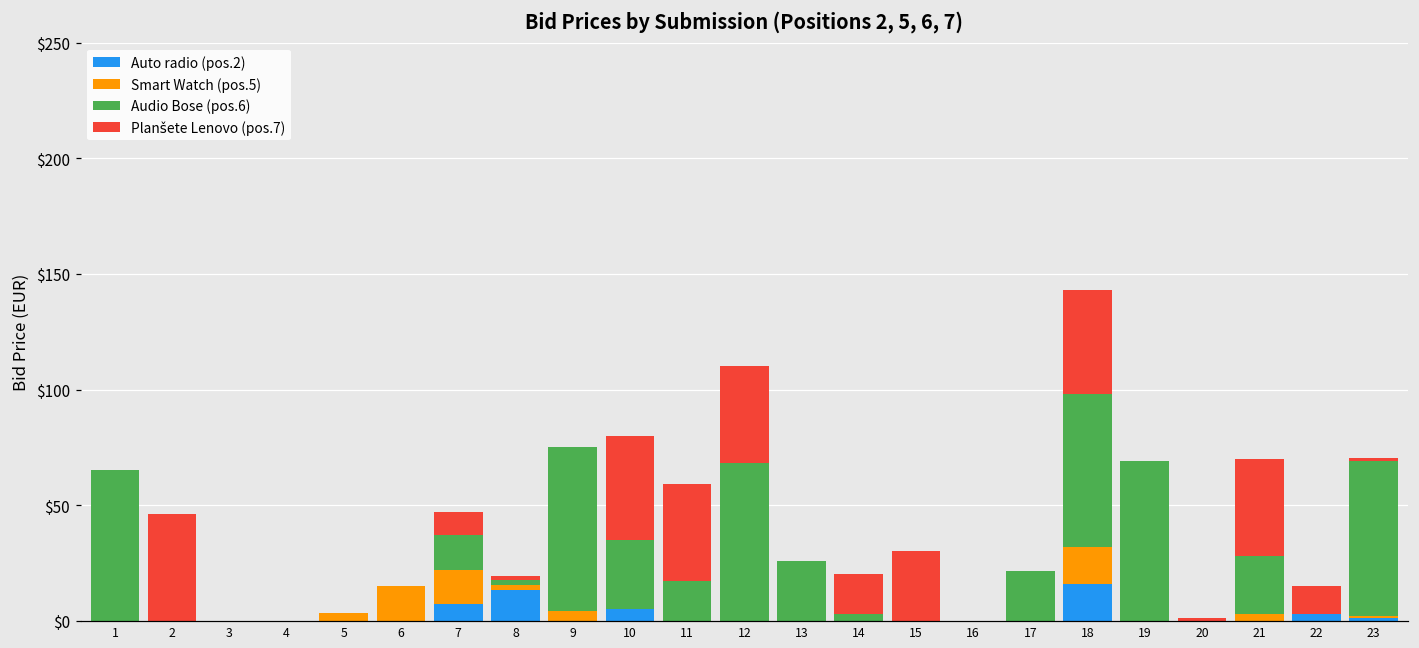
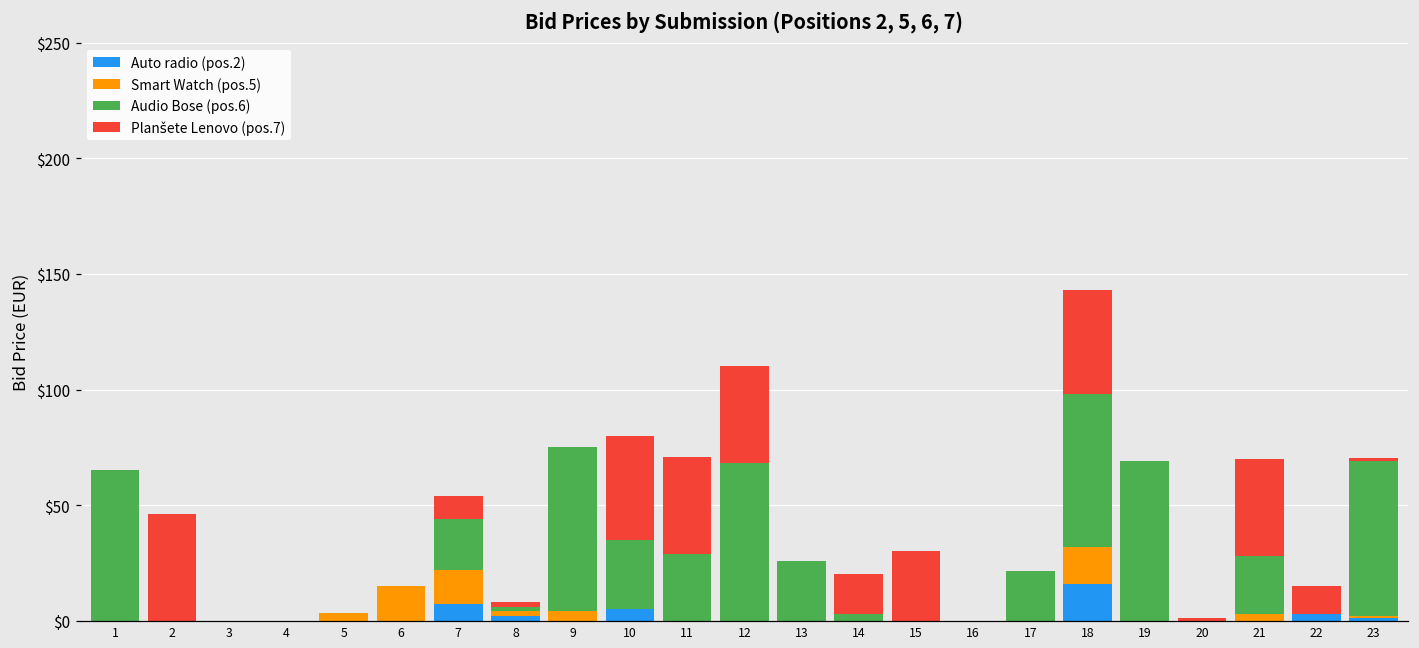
  {
    "Auto radio (pos.2)": {
      "1": "$0",
      "2": "$0",
      "3": "$0",
      "4": "$0",
      "5": "$0",
      "6": "$0",
      "7": "$7",
-     "8": "$13",
+     "8": "$2",
      "9": "$0",
      "10": "$5",
      "11": "$0",
      "12": "$0",
      "13": "$0",
      "14": "$0",
      "15": "$0",
      "16": "$0",
      "17": "$0",
      "18": "$16",
      "19": "$0",
      "21": "$0",
      "22": "$3"
    },
    "Smart Watch (pos.5)": {
      "1": "$0",
      "2": "$0",
      "3": "$0",
      "4": "$0",
      "5": "$3",
      "6": "$15",
      "7": "$15",
      "8": "$2",
      "9": "$4",
      "10": "$0",
      "11": "$0",
      "12": "$0",
      "13": "$0",
      "14": "$0",
      "15": "$0",
      "16": "$0",
      "17": "$0",
      "18": "$16",
      "19": "$0",
      "21": "$3",
      "22": "$0"
    },
    "Audio Bose (pos.6)": {
      "1": "$65",
      "2": "$0",
      "3": "$0",
      "4": "$0",
      "5": "$0",
      "6": "$0",
-     "7": "$15",
+     "7": "$22",
      "8": "$2",
      "9": "$71",
      "10": "$30",
-     "11": "$17",
+     "11": "$29",
      "12": "$68",
      "13": "$26",
      "14": "$3",
      "15": "$0",
      "16": "$0",
      "17": "$21",
      "18": "$66",
      "19": "$69",
      "21": "$25",
      "22": "$0",
      "23": "$67"
    },
    "Planšete Lenovo (pos.7)": {
      "1": "$0",
      "2": "$46",
      "3": "$0",
      "4": "$0",
      "5": "$0",
      "6": "$0",
      "7": "$10",
      "8": "$2",
      "9": "$0",
      "10": "$45",
      "11": "$42",
      "12": "$42",
      "13": "$0",
      "14": "$17",
      "15": "$30",
      "16": "$0",
      "17": "$0",
      "18": "$45",
      "19": "$0",
      "21": "$42",
      "22": "$12"
    }
  }
